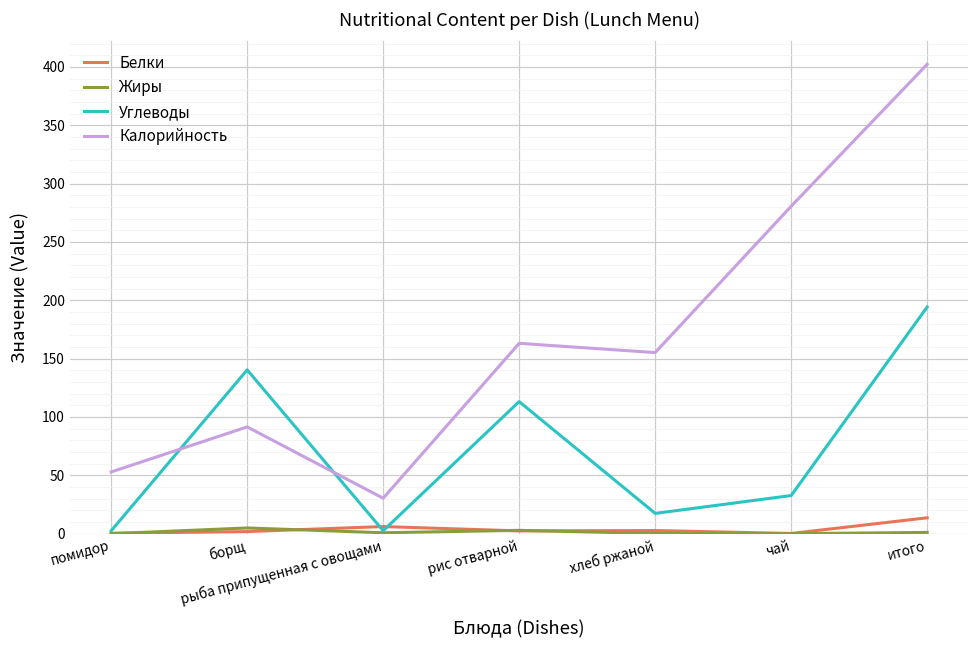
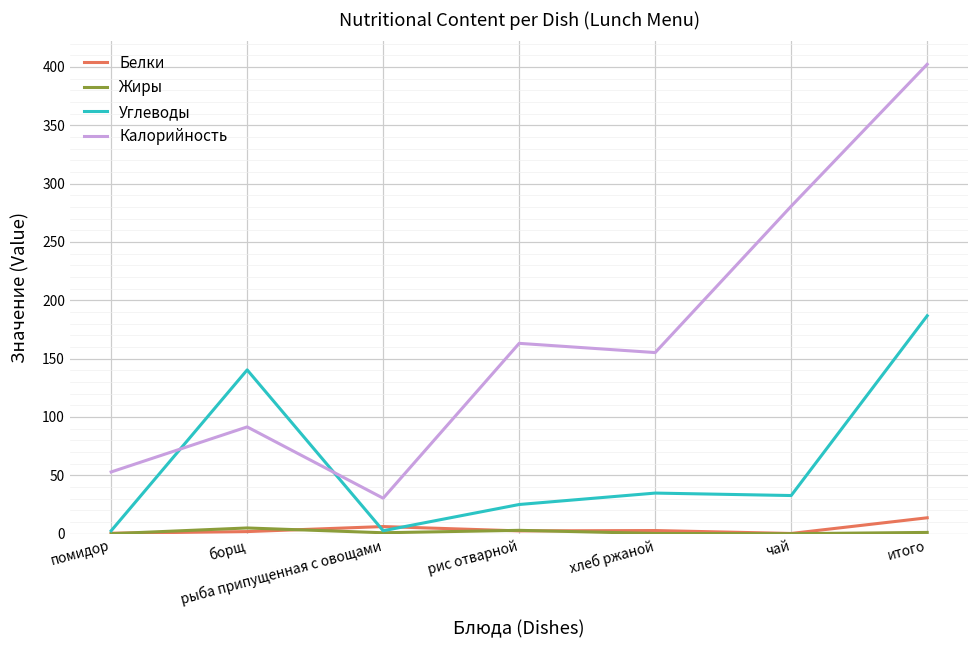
  {
    "Белки": {
      "борщ": 2,
      "рыба припущенная с овощами": 6,
      "хлеб ржаной": 3,
      "итого": 14
    },
    "Жиры": {
      "борщ": 5,
      "хлеб ржаной": 0,
      "итого": 1
    },
    "Углеводы": {
      "борщ": 140,
-     "рис отварной": 113,
-     "хлеб ржаной": 17,
+     "рис отварной": 25,
+     "хлеб ржаной": 35,
      "чай": 33,
-     "итого": 194
+     "итого": 187
    },
    "Калорийность": {
      "помидор": 53,
      "борщ": 92,
      "рыба припущенная с овощами": 30,
      "рис отварной": 163,
      "хлеб ржаной": 155,
      "чай": 281,
      "итого": 402
    }
  }
